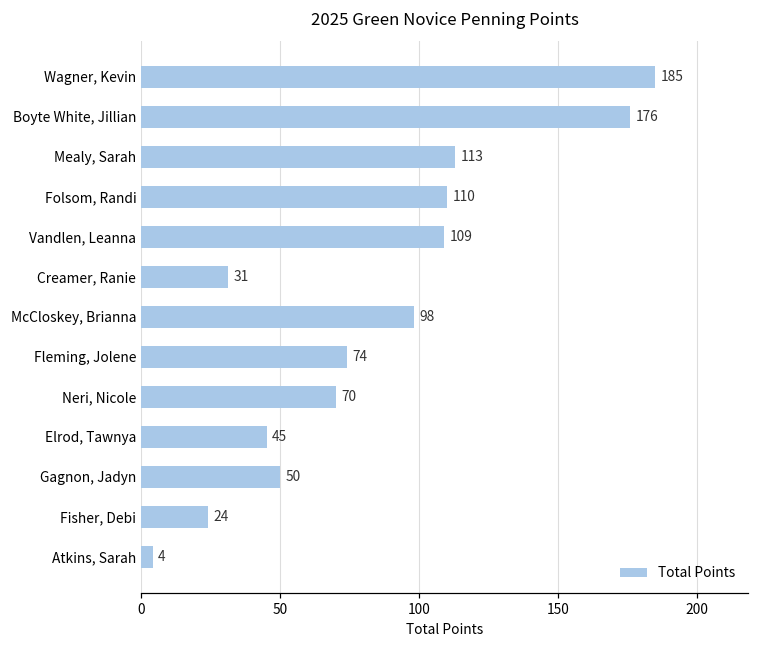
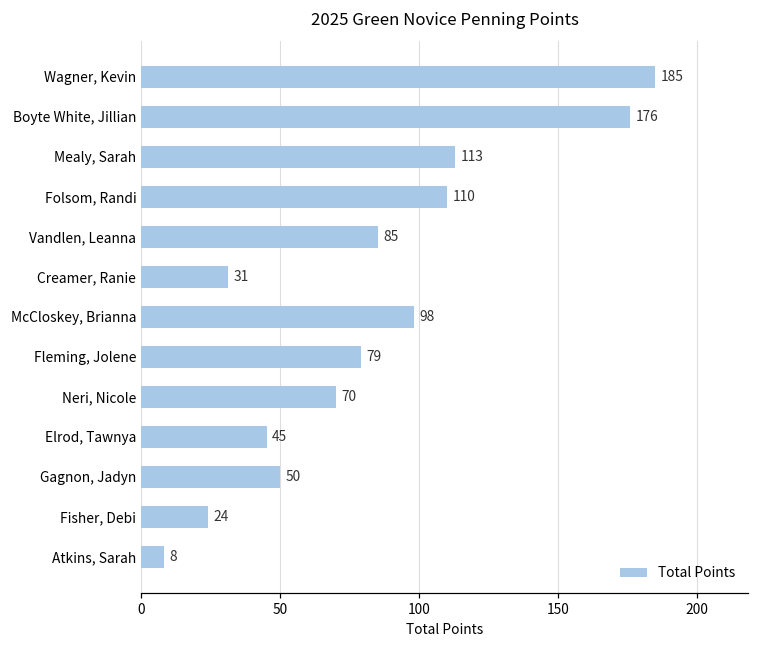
  {
    "Wagner, Kevin": 185,
    "Boyte White, Jillian": 176,
    "Mealy, Sarah": 113,
    "Folsom, Randi": 110,
-   "Vandlen, Leanna": 109,
+   "Vandlen, Leanna": 85,
    "Creamer, Ranie": 31,
    "McCloskey, Brianna": 98,
-   "Fleming, Jolene": 74,
+   "Fleming, Jolene": 79,
    "Neri, Nicole": 70,
    "Elrod, Tawnya": 45,
    "Gagnon, Jadyn": 50,
    "Fisher, Debi": 24,
-   "Atkins, Sarah": 4
+   "Atkins, Sarah": 8
  }
